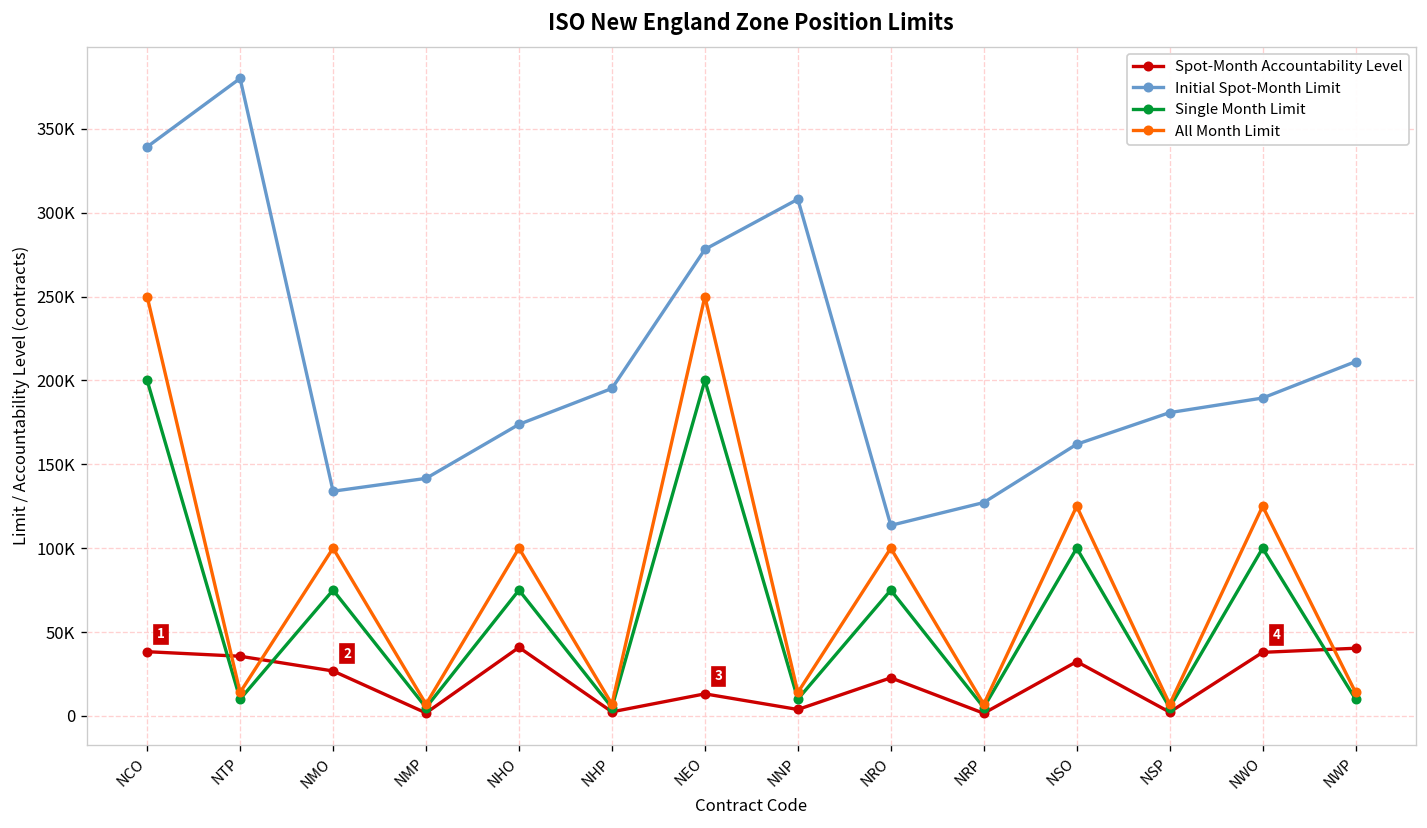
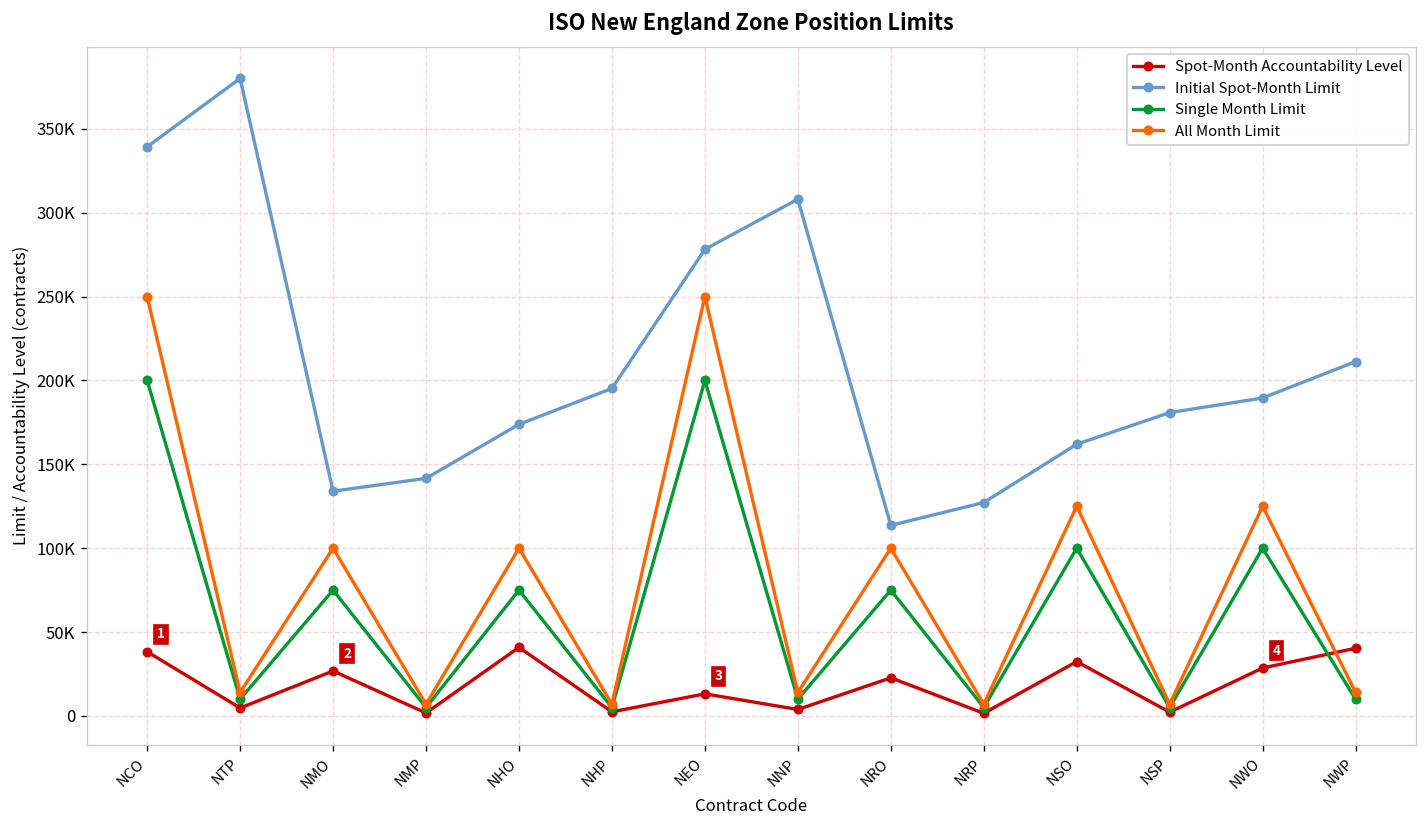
  {
    "Spot-Month Accountability Level": {
-     "NTP": 36000,
+     "NTP": 5000,
      "NMP": 2000,
      "NHO": 41000,
      "NHP": 2000,
      "NNP": 4000,
      "NRO": 23000,
      "NRP": 2000,
      "NSO": 32000,
      "NSP": 2000,
-     "NWO": 38000,
+     "NWO": 29000,
      "NWP": 40000
    },
    "Initial Spot-Month Limit": {
      "NCO": 339000,
      "NTP": 380000,
      "NMO": 134000,
      "NMP": 142000,
      "NHO": 174000,
      "NHP": 195000,
      "NEO": 278000,
      "NNP": 308000,
      "NRO": 114000,
      "NRP": 127000,
      "NSO": 162000,
      "NSP": 181000,
      "NWO": 190000,
      "NWP": 211000
    },
    "Single Month Limit": {
      "NCO": 200000,
      "NTP": 10000,
      "NMO": 75000,
      "NMP": 5000,
      "NHO": 75000,
      "NHP": 5000,
      "NEO": 200000,
      "NNP": 10000,
      "NRO": 75000,
      "NRP": 5000,
      "NSO": 100000,
      "NSP": 5000,
      "NWO": 100000,
      "NWP": 10000
    },
    "All Month Limit": {
      "NCO": 250000,
      "NTP": 14000,
      "NMO": 100000,
      "NMP": 7000,
      "NHO": 100000,
      "NHP": 7000,
      "NEO": 250000,
      "NNP": 14000,
      "NRO": 100000,
      "NRP": 7000,
      "NSO": 125000,
      "NSP": 7000,
      "NWO": 125000,
      "NWP": 14000
    }
  }
